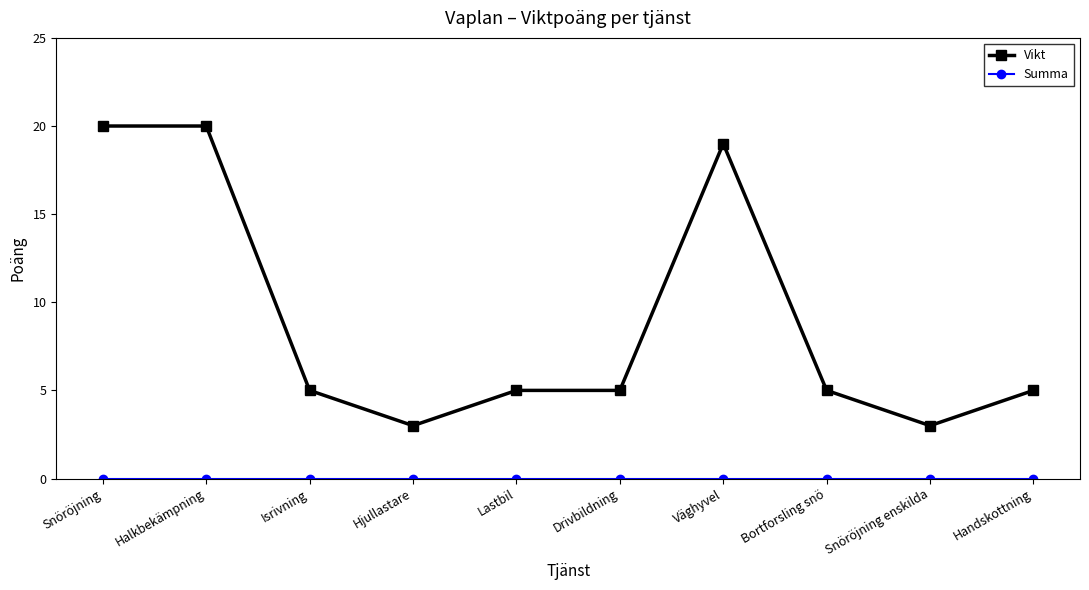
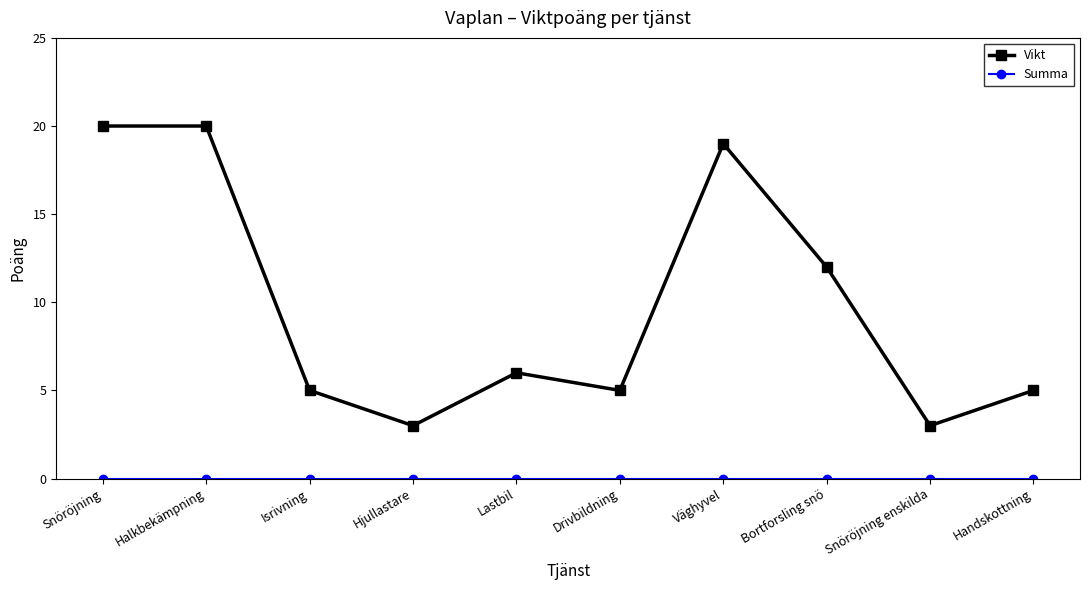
  {
    "Vikt": {
      "Snöröjning": 20,
      "Halkbekämpning": 20,
      "Isrivning": 5,
      "Hjullastare": 3,
-     "Lastbil": 5,
+     "Lastbil": 6,
      "Drivbildning": 5,
      "Väghyvel": 19,
-     "Bortforsling snö": 5,
+     "Bortforsling snö": 12,
      "Snöröjning enskilda": 3,
      "Handskottning": 5
    },
    "Summa": {
      "Snöröjning": 0,
      "Halkbekämpning": 0,
      "Isrivning": 0,
      "Hjullastare": 0,
      "Lastbil": 0,
      "Drivbildning": 0,
      "Väghyvel": 0,
      "Bortforsling snö": 0,
      "Snöröjning enskilda": 0,
      "Handskottning": 0
    }
  }
